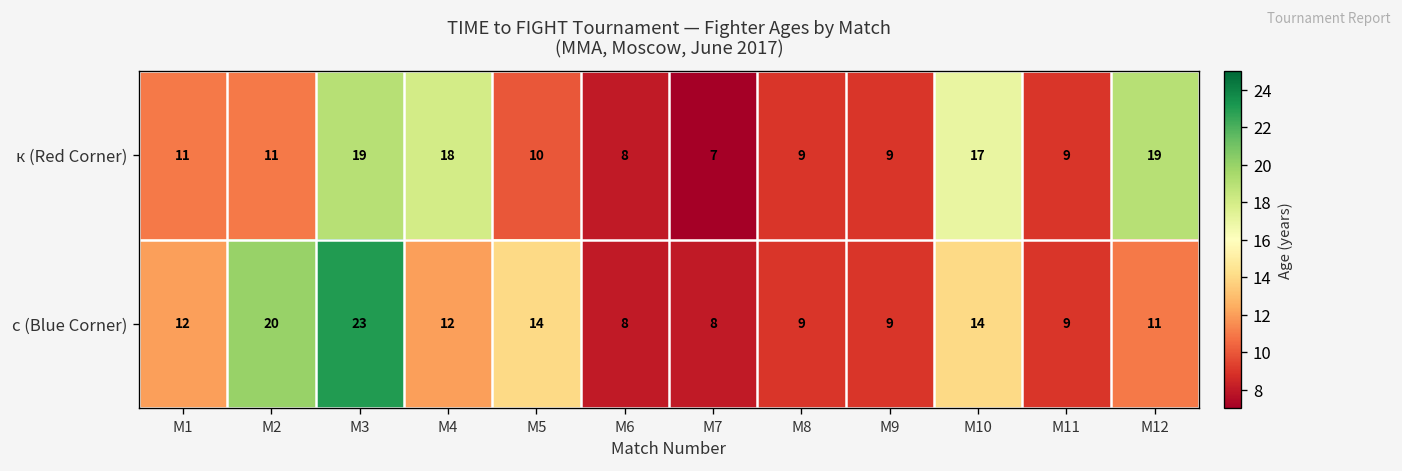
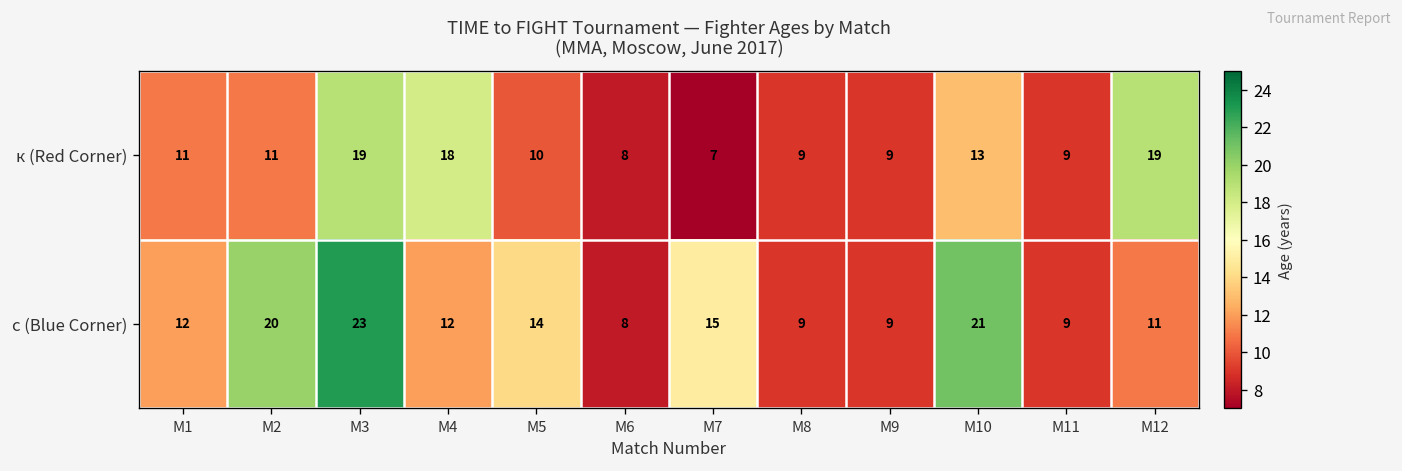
  {
    "к (Red Corner)": {
      "M1": 11,
      "M2": 11,
      "M3": 19,
      "M4": 18,
      "M5": 10,
      "M6": 8,
      "M7": 7,
      "M8": 9,
      "M9": 9,
-     "M10": 17,
+     "M10": 13,
      "M11": 9,
      "M12": 19
    },
    "с (Blue Corner)": {
      "M1": 12,
      "M2": 20,
      "M3": 23,
      "M4": 12,
      "M5": 14,
      "M6": 8,
-     "M7": 8,
+     "M7": 15,
      "M8": 9,
      "M9": 9,
-     "M10": 14,
+     "M10": 21,
      "M11": 9,
      "M12": 11
    }
  }
